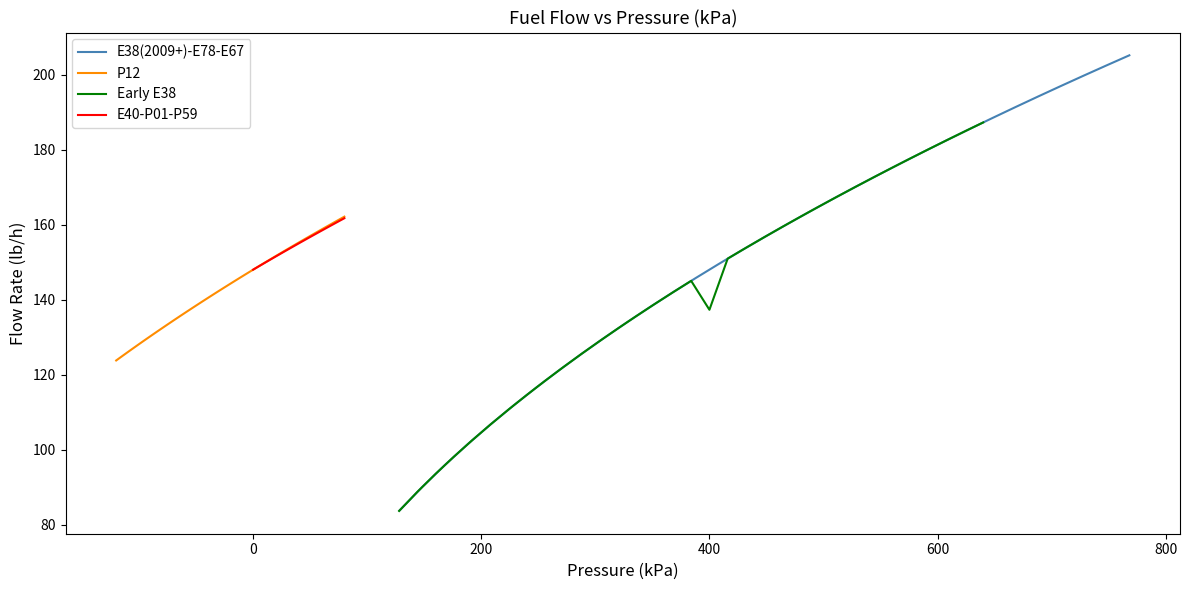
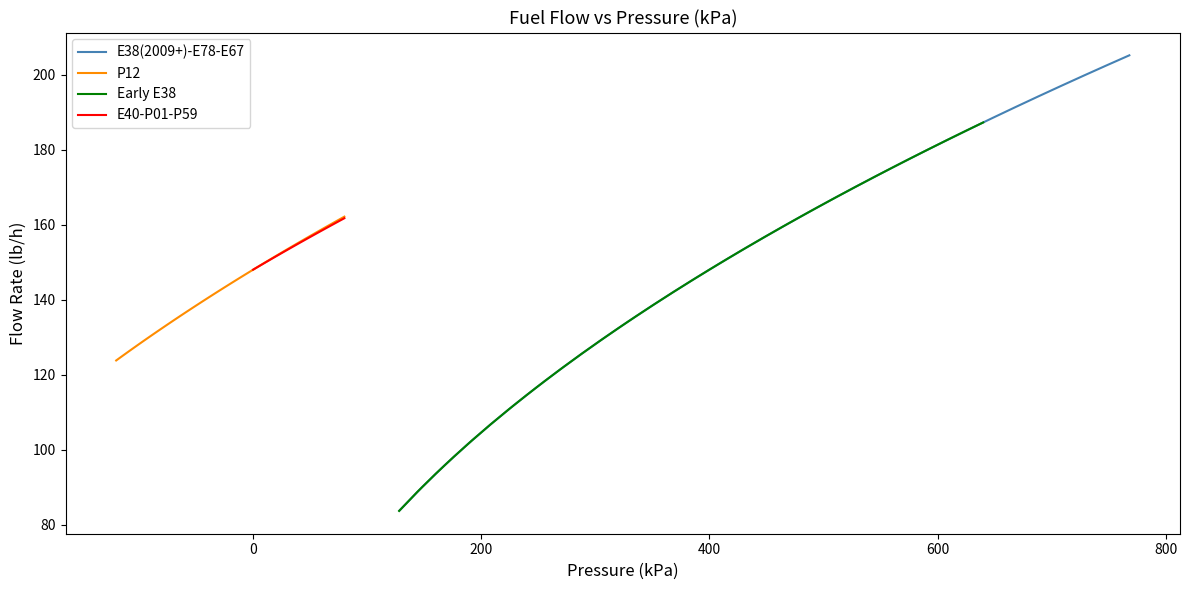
  {
    "Early E38": {
-     "400": 137
+     "400": 148
    }
  }
